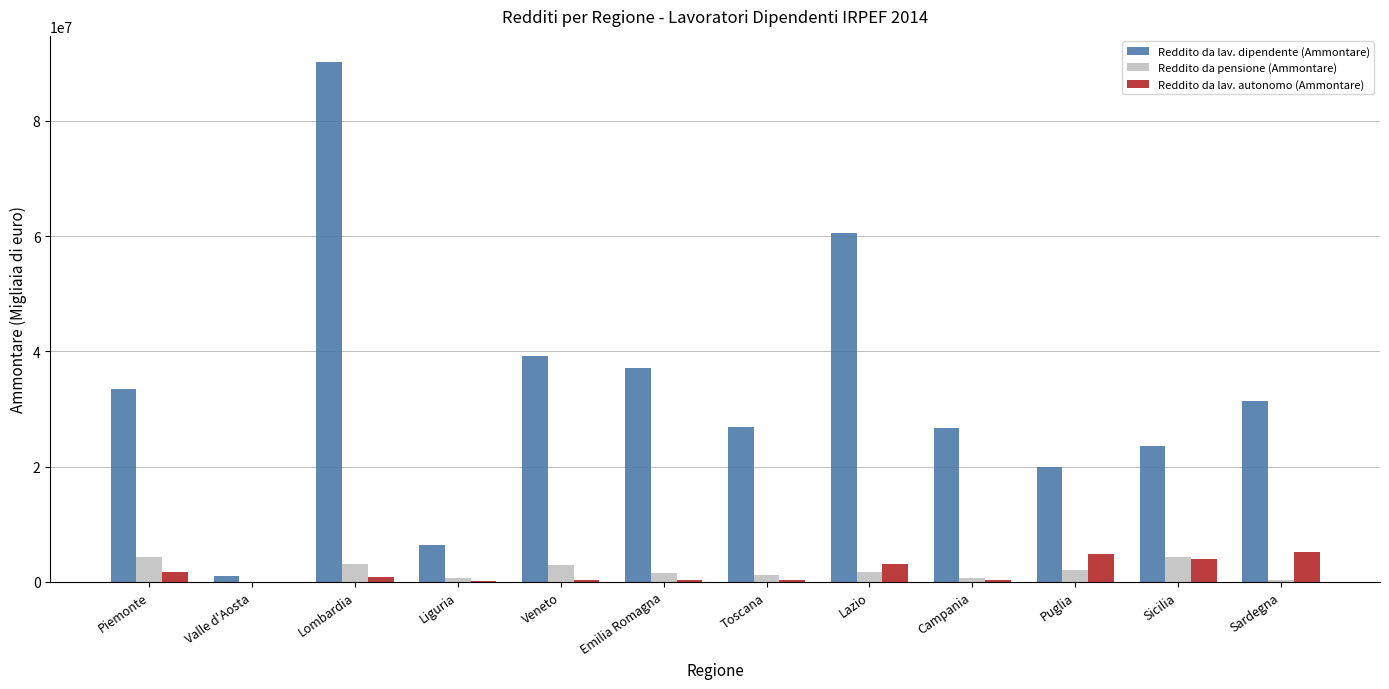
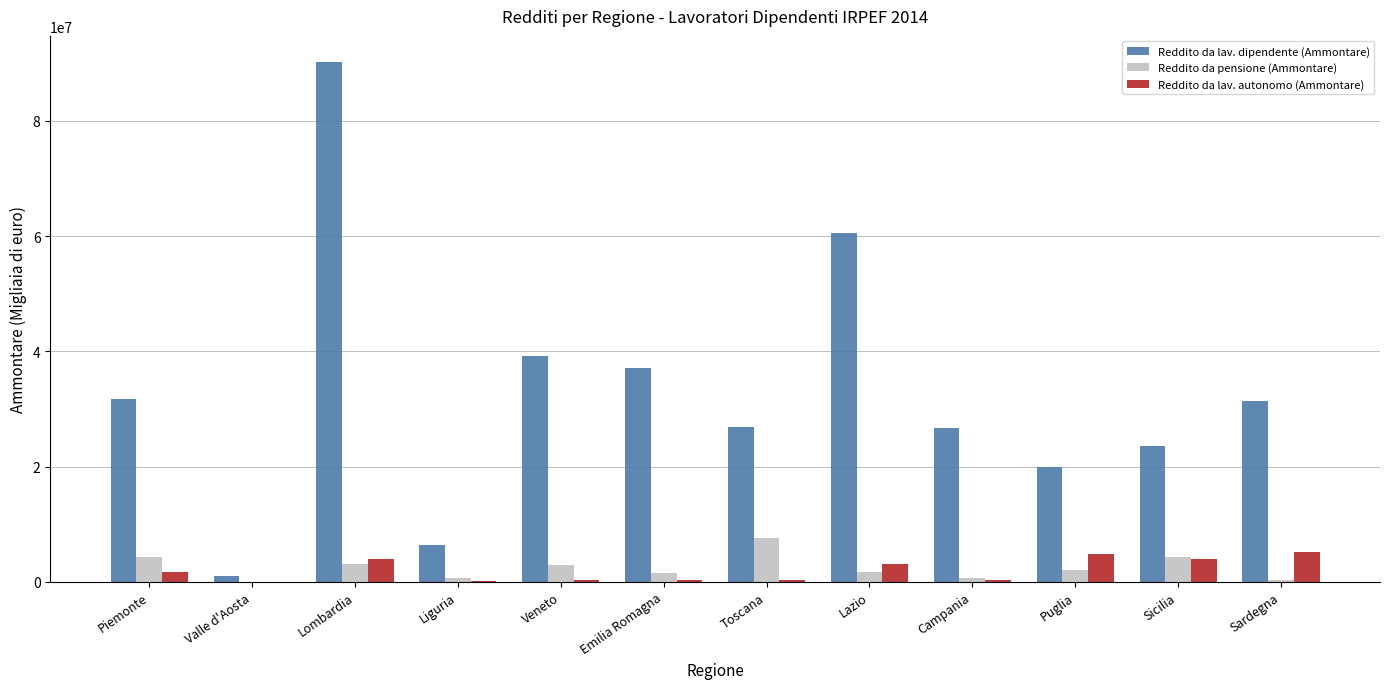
  {
    "Reddito da lav. dipendente (Ammontare)": {
-     "Piemonte": 34000000,
+     "Piemonte": 32000000,
      "Valle d'Aosta": 1000000,
      "Lombardia": 90000000,
      "Liguria": 6000000,
      "Veneto": 39000000,
      "Emilia Romagna": 37000000,
      "Toscana": 27000000,
      "Lazio": 60000000,
      "Campania": 27000000,
      "Puglia": 20000000,
      "Sicilia": 24000000,
      "Sardegna": 31000000
    },
    "Reddito da pensione (Ammontare)": {
      "Piemonte": 4000000,
      "Lombardia": 3000000,
      "Liguria": 1000000,
      "Veneto": 3000000,
      "Emilia Romagna": 2000000,
-     "Toscana": 1000000,
+     "Toscana": 8000000,
      "Lazio": 2000000,
      "Campania": 1000000,
      "Puglia": 2000000,
      "Sicilia": 4000000
    },
    "Reddito da lav. autonomo (Ammontare)": {
      "Piemonte": 2000000,
-     "Lombardia": 1000000,
+     "Lombardia": 4000000,
      "Lazio": 3000000,
      "Puglia": 5000000,
      "Sicilia": 4000000,
      "Sardegna": 5000000
    }
  }
